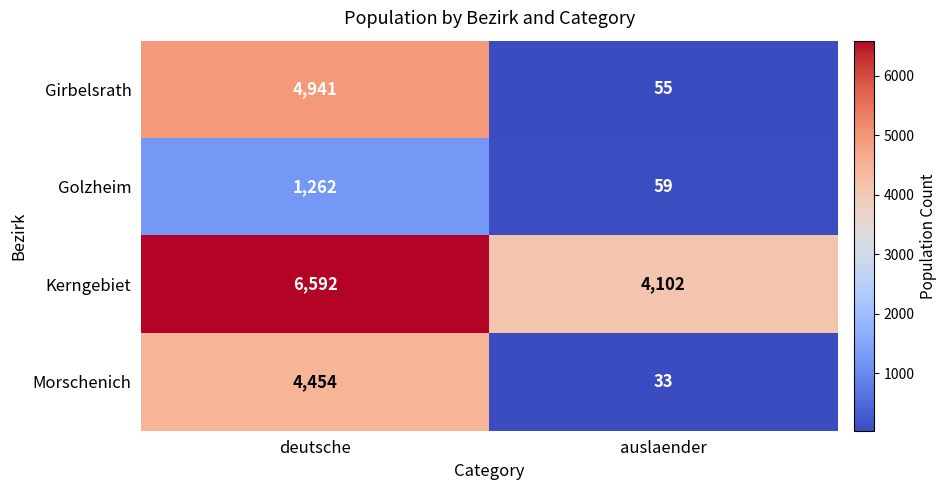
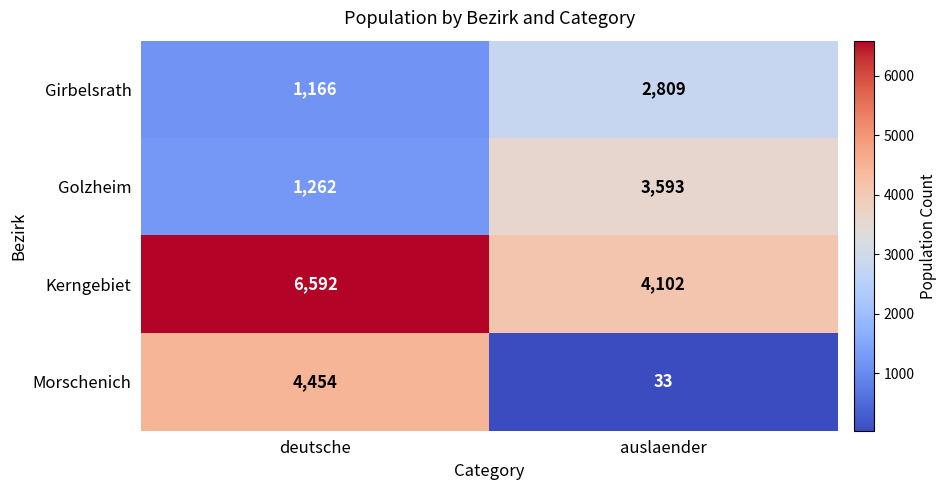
  {
    "Girbelsrath": {
-     "deutsche": "4,941",
-     "auslaender": "55"
+     "deutsche": "1,166",
+     "auslaender": "2,809"
    },
    "Golzheim": {
      "deutsche": "1,262",
-     "auslaender": "59"
+     "auslaender": "3,593"
    },
    "Kerngebiet": {
      "deutsche": "6,592",
      "auslaender": "4,102"
    },
    "Morschenich": {
      "deutsche": "4,454",
      "auslaender": "33"
    }
  }
